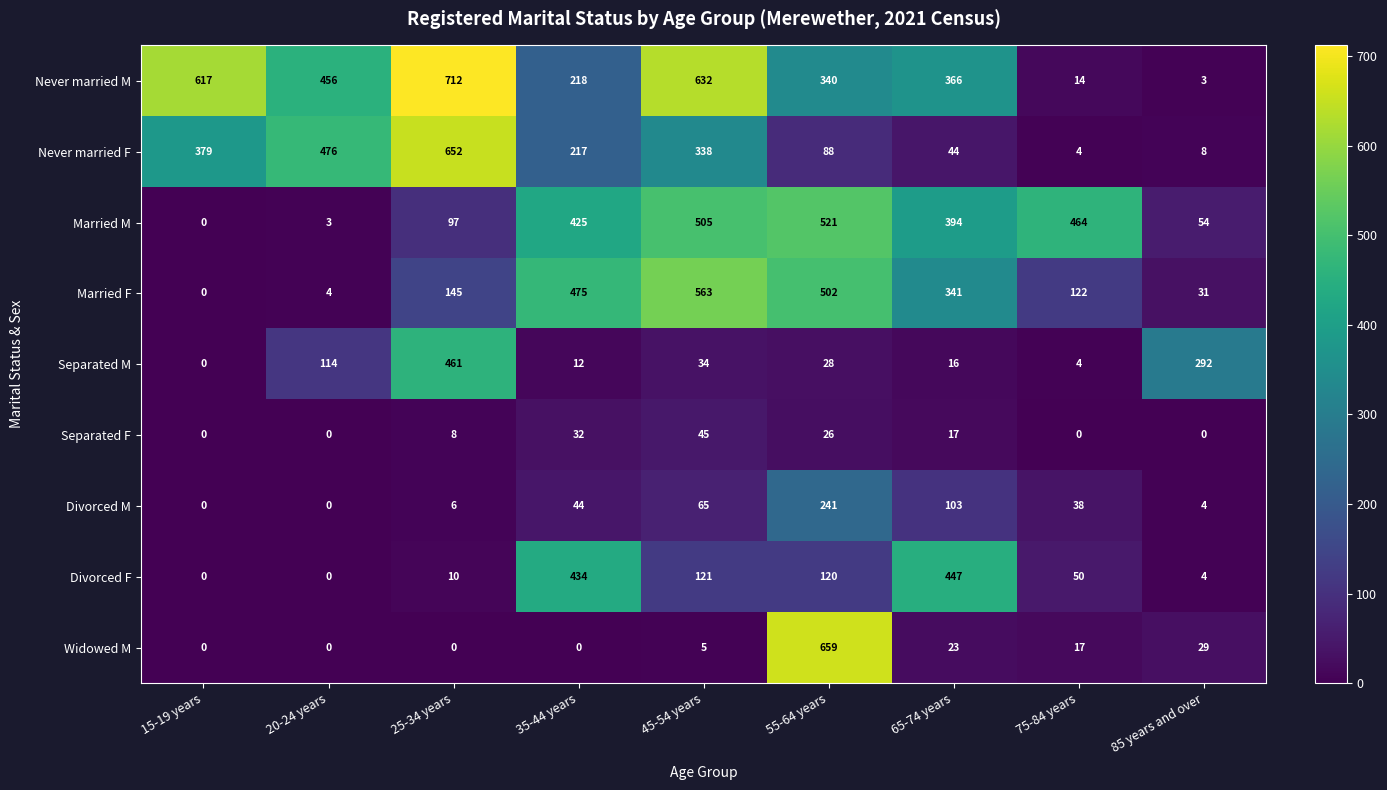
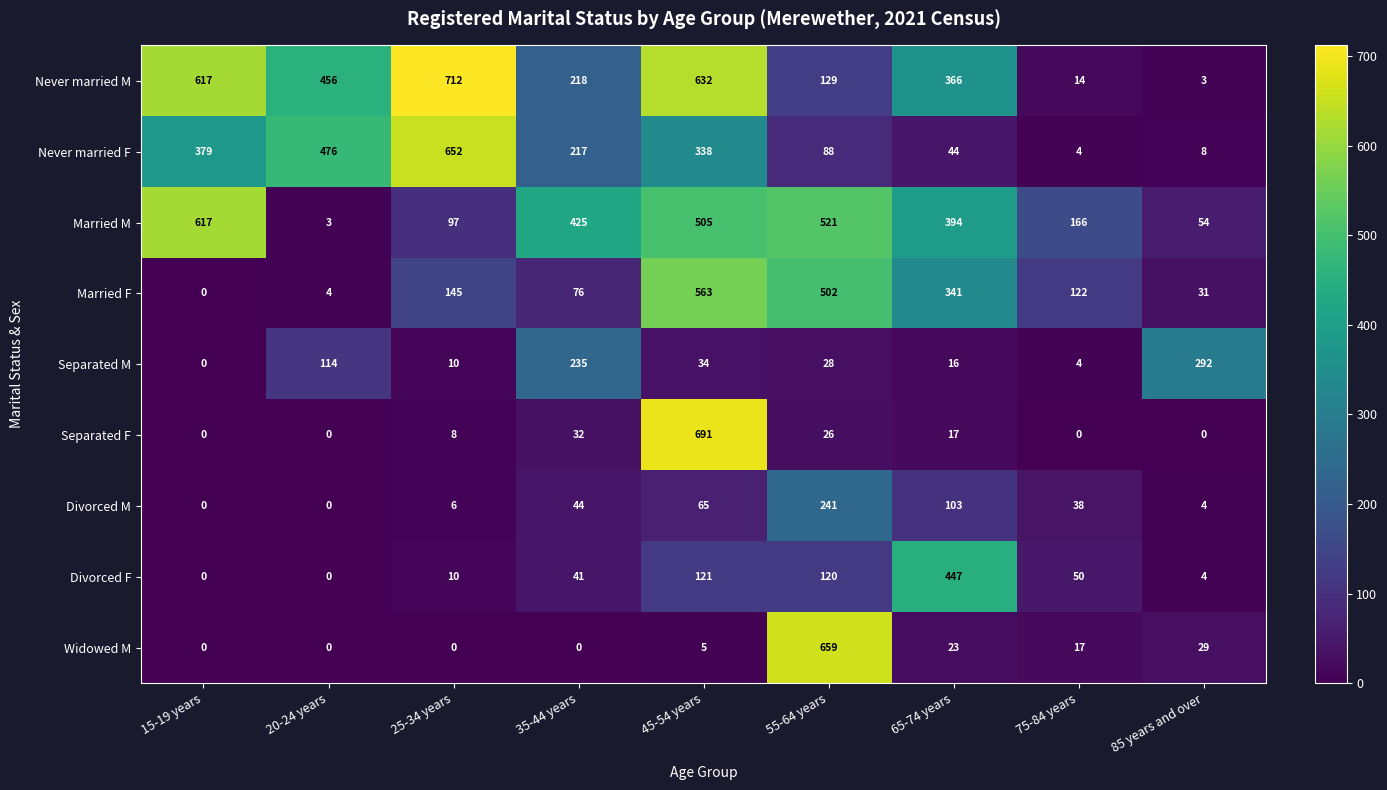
  {
    "Never married M": {
      "15-19 years": 617,
      "20-24 years": 456,
      "25-34 years": 712,
      "35-44 years": 218,
      "45-54 years": 632,
-     "55-64 years": 340,
+     "55-64 years": 129,
      "65-74 years": 366,
      "75-84 years": 14,
      "85 years and over": 3
    },
    "Never married F": {
      "15-19 years": 379,
      "20-24 years": 476,
      "25-34 years": 652,
      "35-44 years": 217,
      "45-54 years": 338,
      "55-64 years": 88,
      "65-74 years": 44,
      "75-84 years": 4,
      "85 years and over": 8
    },
    "Married M": {
-     "15-19 years": 0,
+     "15-19 years": 617,
      "20-24 years": 3,
      "25-34 years": 97,
      "35-44 years": 425,
      "45-54 years": 505,
      "55-64 years": 521,
      "65-74 years": 394,
-     "75-84 years": 464,
+     "75-84 years": 166,
      "85 years and over": 54
    },
    "Married F": {
      "15-19 years": 0,
      "20-24 years": 4,
      "25-34 years": 145,
-     "35-44 years": 475,
+     "35-44 years": 76,
      "45-54 years": 563,
      "55-64 years": 502,
      "65-74 years": 341,
      "75-84 years": 122,
      "85 years and over": 31
    },
    "Separated M": {
      "15-19 years": 0,
      "20-24 years": 114,
-     "25-34 years": 461,
-     "35-44 years": 12,
+     "25-34 years": 10,
+     "35-44 years": 235,
      "45-54 years": 34,
      "55-64 years": 28,
      "65-74 years": 16,
      "75-84 years": 4,
      "85 years and over": 292
    },
    "Separated F": {
      "15-19 years": 0,
      "20-24 years": 0,
      "25-34 years": 8,
      "35-44 years": 32,
-     "45-54 years": 45,
+     "45-54 years": 691,
      "55-64 years": 26,
      "65-74 years": 17,
      "75-84 years": 0,
      "85 years and over": 0
    },
    "Divorced M": {
      "15-19 years": 0,
      "20-24 years": 0,
      "25-34 years": 6,
      "35-44 years": 44,
      "45-54 years": 65,
      "55-64 years": 241,
      "65-74 years": 103,
      "75-84 years": 38,
      "85 years and over": 4
    },
    "Divorced F": {
      "15-19 years": 0,
      "20-24 years": 0,
      "25-34 years": 10,
-     "35-44 years": 434,
+     "35-44 years": 41,
      "45-54 years": 121,
      "55-64 years": 120,
      "65-74 years": 447,
      "75-84 years": 50,
      "85 years and over": 4
    },
    "Widowed M": {
      "15-19 years": 0,
      "20-24 years": 0,
      "25-34 years": 0,
      "35-44 years": 0,
      "45-54 years": 5,
      "55-64 years": 659,
      "65-74 years": 23,
      "75-84 years": 17,
      "85 years and over": 29
    }
  }
